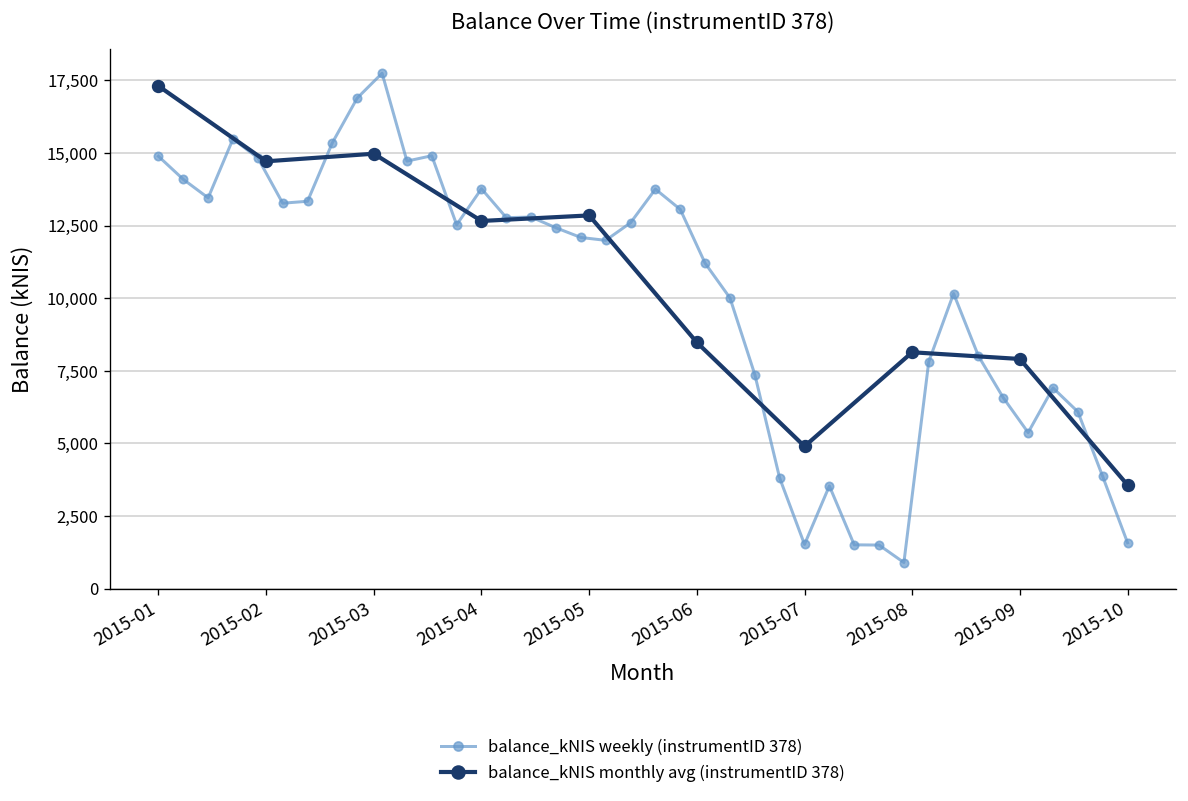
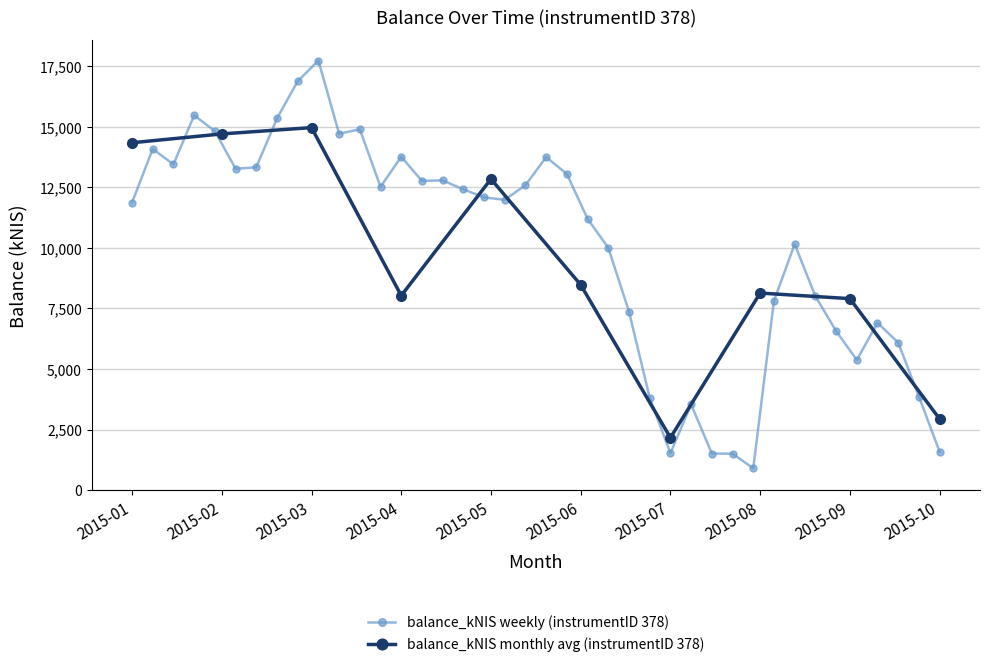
  {
    "balance_kNIS weekly (instrumentID 378)": {
-     "2015-01": "14,900",
+     "2015-01": "11,900",
      "2015-04": "13,800",
      "2015-07": "1,500",
      "2015-10": "1,600"
    },
    "balance_kNIS monthly avg (instrumentID 378)": {
-     "2015-01": "17,300",
+     "2015-01": "14,300",
      "2015-02": "14,700",
      "2015-03": "15,000",
-     "2015-04": "12,700",
+     "2015-04": "8,000",
      "2015-05": "12,800",
      "2015-06": "8,500",
-     "2015-07": "4,900",
+     "2015-07": "2,200",
      "2015-08": "8,100",
      "2015-09": "7,900",
-     "2015-10": "3,600"
+     "2015-10": "2,900"
    }
  }
